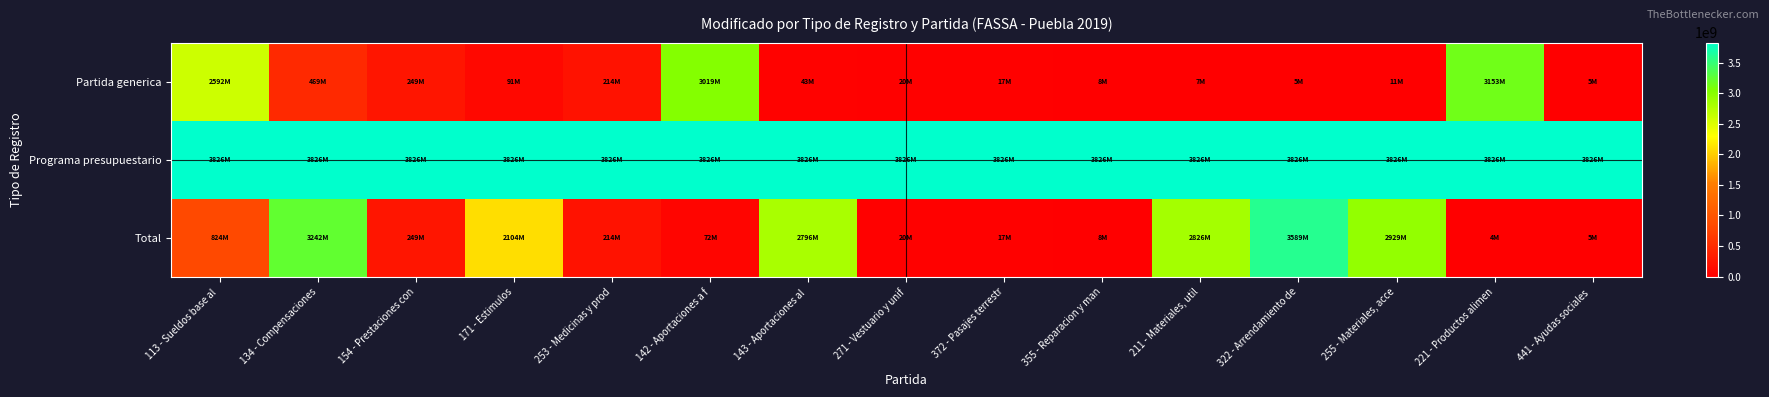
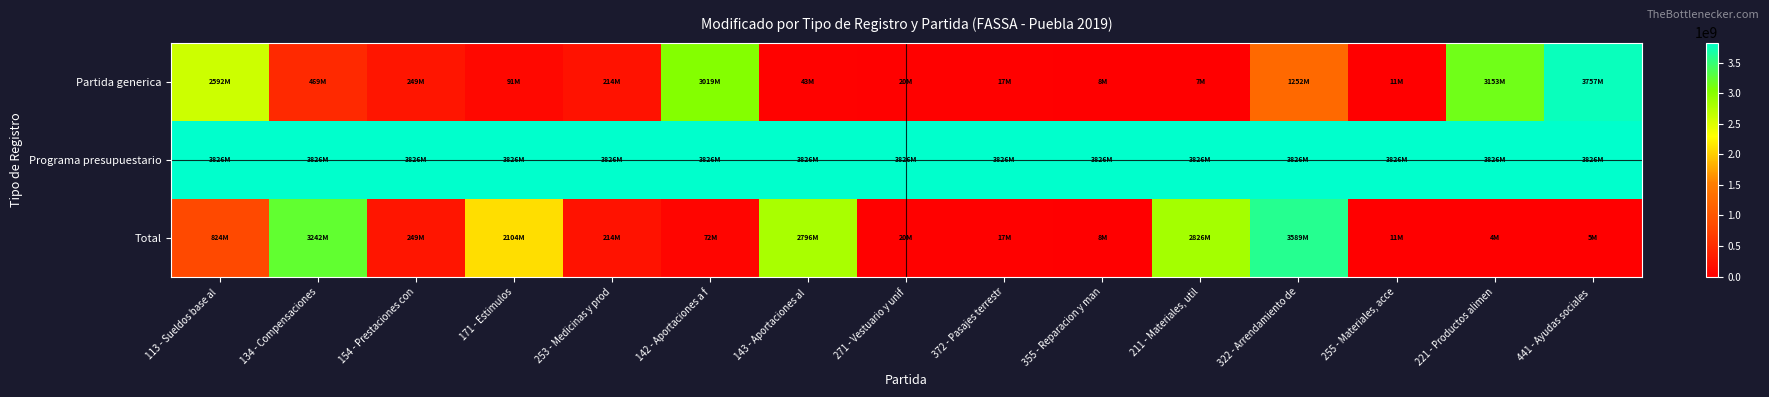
  {
    "Partida generica": {
      "113 - Sueldos base al": "2592M",
      "134 - Compensaciones": "469M",
      "154 - Prestaciones con": "249M",
      "171 - Estimulos": "91M",
      "253 - Medicinas y prod": "214M",
      "142 - Aportaciones a f": "3019M",
      "143 - Aportaciones al": "43M",
      "271 - Vestuario y unif": "20M",
      "372 - Pasajes terrestr": "17M",
      "355 - Reparacion y man": "8M",
      "211 - Materiales, util": "7M",
-     "322 - Arrendamiento de": "5M",
+     "322 - Arrendamiento de": "1252M",
      "255 - Materiales, acce": "11M",
      "221 - Productos alimen": "3153M",
-     "441 - Ayudas sociales": "5M"
+     "441 - Ayudas sociales": "3757M"
    },
    "Programa presupuestario": {
      "113 - Sueldos base al": "3826M",
      "134 - Compensaciones": "3826M",
      "154 - Prestaciones con": "3826M",
      "171 - Estimulos": "3826M",
      "253 - Medicinas y prod": "3826M",
      "142 - Aportaciones a f": "3826M",
      "143 - Aportaciones al": "3826M",
      "271 - Vestuario y unif": "3826M",
      "372 - Pasajes terrestr": "3826M",
      "355 - Reparacion y man": "3826M",
      "211 - Materiales, util": "3826M",
      "322 - Arrendamiento de": "3826M",
      "255 - Materiales, acce": "3826M",
      "221 - Productos alimen": "3826M",
      "441 - Ayudas sociales": "3826M"
    },
    "Total": {
      "113 - Sueldos base al": "824M",
      "134 - Compensaciones": "3242M",
      "154 - Prestaciones con": "249M",
      "171 - Estimulos": "2104M",
      "253 - Medicinas y prod": "214M",
      "142 - Aportaciones a f": "72M",
      "143 - Aportaciones al": "2796M",
      "271 - Vestuario y unif": "20M",
      "372 - Pasajes terrestr": "17M",
      "355 - Reparacion y man": "8M",
      "211 - Materiales, util": "2826M",
      "322 - Arrendamiento de": "3589M",
-     "255 - Materiales, acce": "2929M",
+     "255 - Materiales, acce": "11M",
      "221 - Productos alimen": "4M",
      "441 - Ayudas sociales": "5M"
    }
  }
